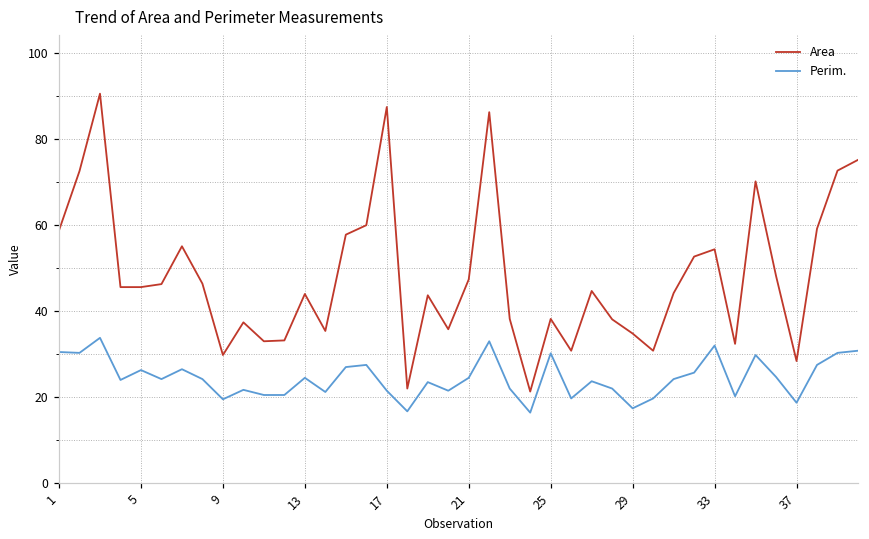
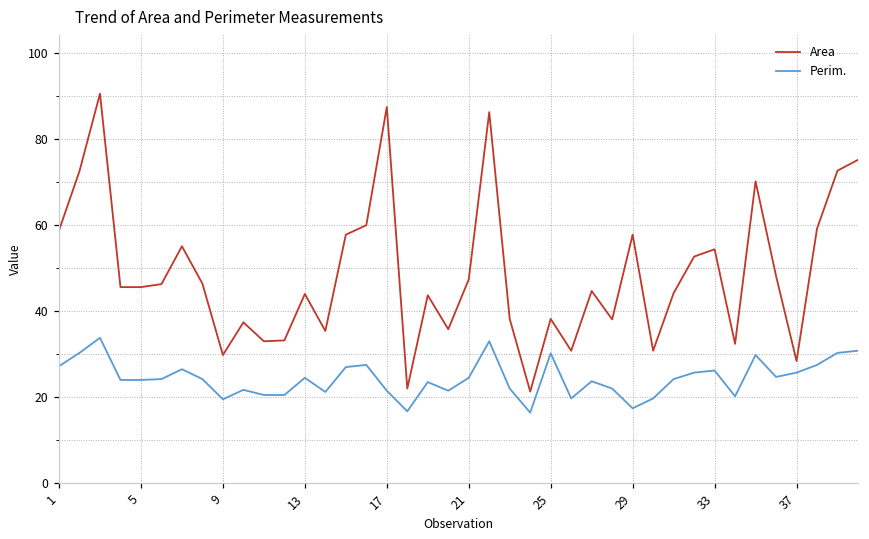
  {
    "Area": {
      "1": 59,
      "5": 46,
      "9": 30,
      "13": 44,
      "17": 87,
      "21": 47,
      "25": 38,
-     "29": 35,
+     "29": 58,
      "33": 54,
      "37": 28
    },
    "Perim.": {
-     "1": 30,
-     "5": 26,
+     "1": 27,
+     "5": 24,
      "9": 19,
      "13": 24,
      "17": 21,
      "21": 24,
      "25": 30,
      "29": 17,
-     "33": 32,
-     "37": 19
+     "33": 26,
+     "37": 26
    }
  }
